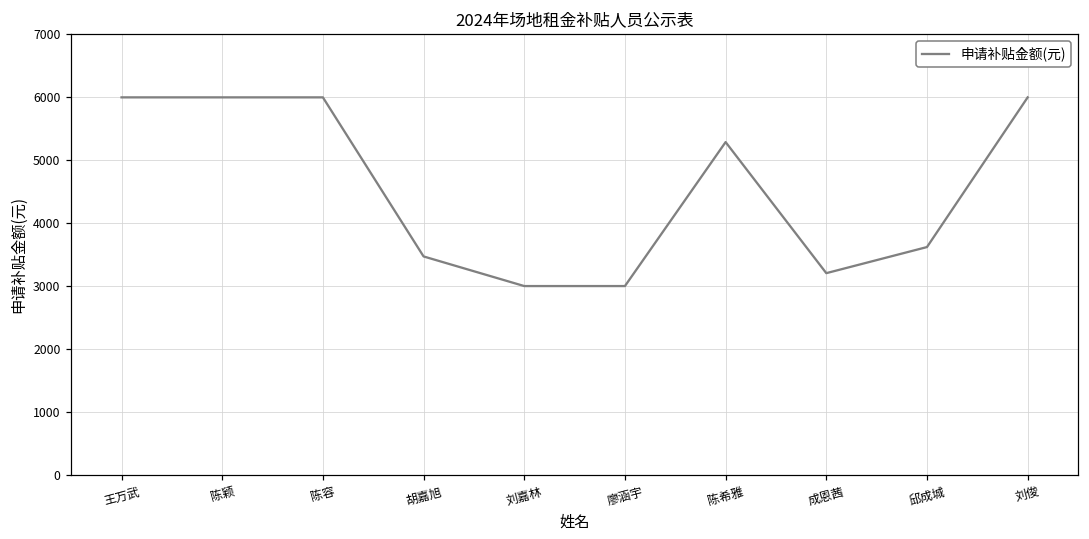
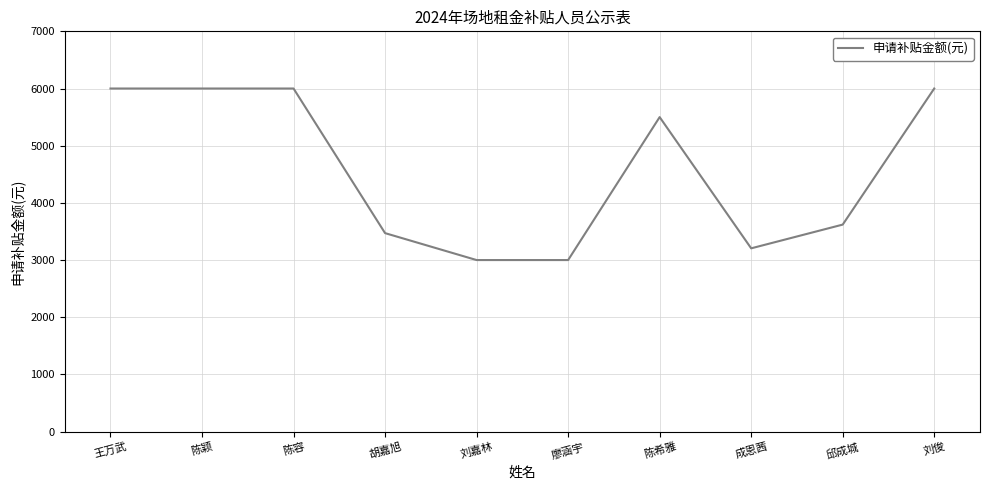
  {
    "王万武": 6000,
    "陈颖": 6000,
    "陈容": 6000,
    "胡嘉旭": 3500,
    "刘嘉林": 3000,
    "廖涵宇": 3000,
-   "陈希雅": 5300,
+   "陈希雅": 5500,
    "成恩茜": 3200,
    "邱成城": 3600,
    "刘俊": 6000
  }
